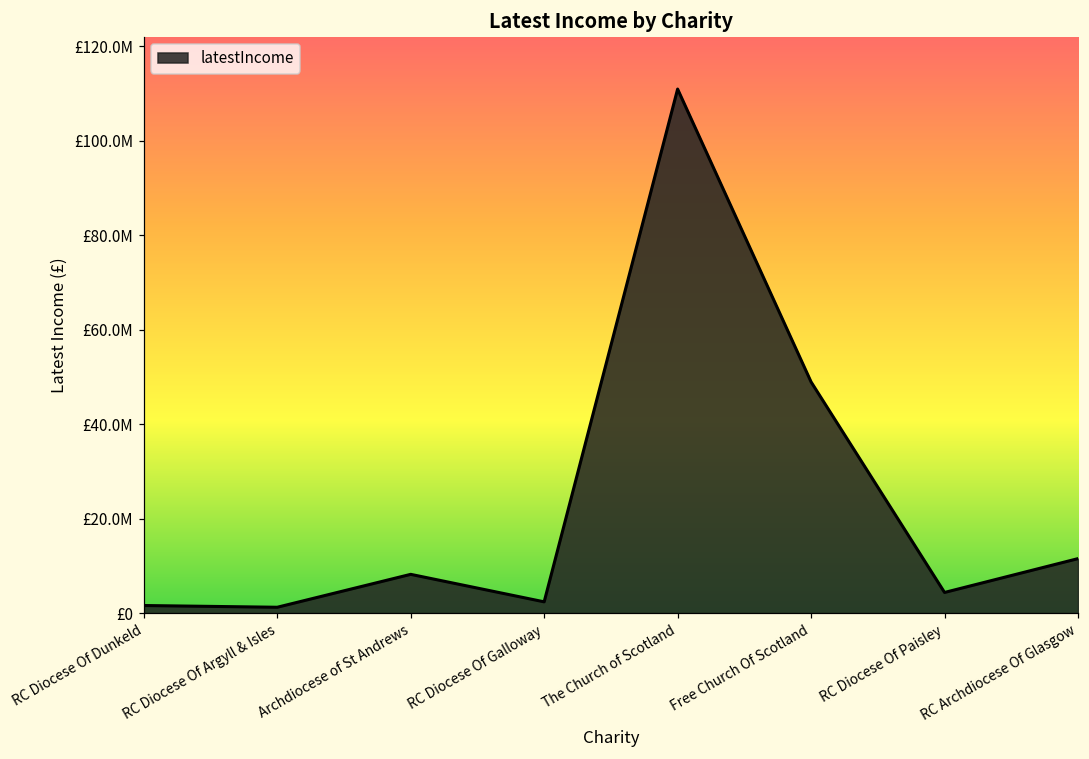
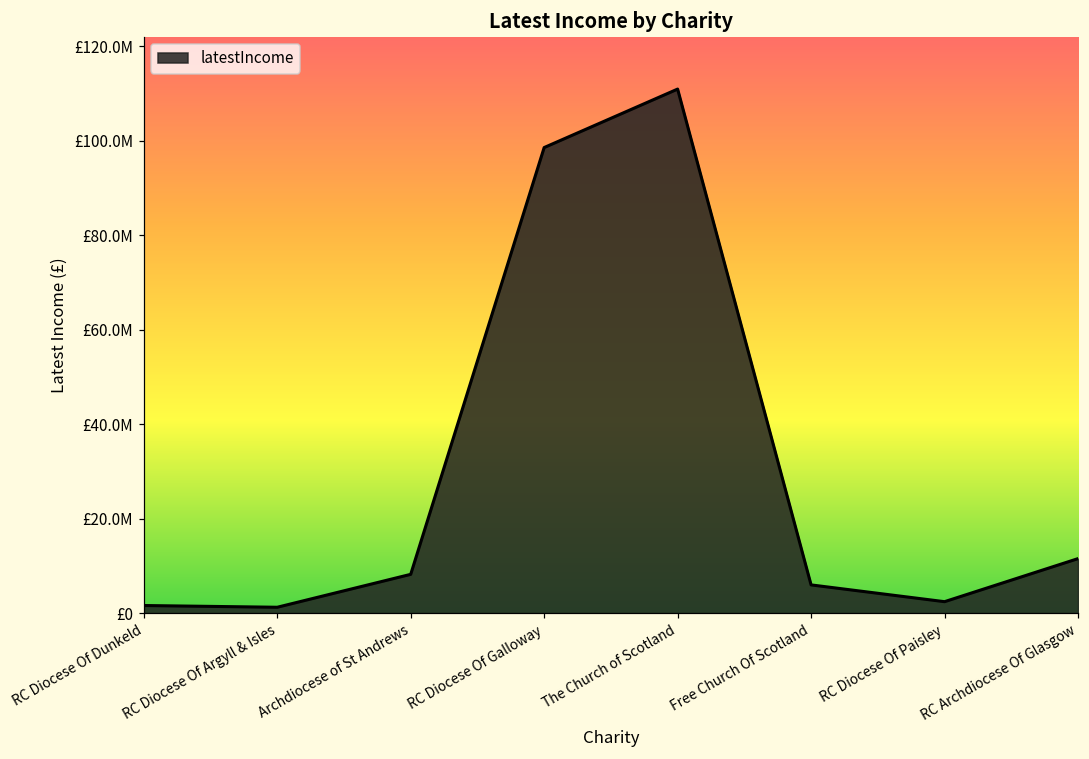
  {
    "RC Diocese Of Dunkeld": "£2000000",
    "RC Diocese Of Argyll & Isles": "£1000000",
    "Archdiocese of St Andrews": "£8000000",
-   "RC Diocese Of Galloway": "£2000000",
+   "RC Diocese Of Galloway": "£99000000",
    "The Church of Scotland": "£111000000",
-   "Free Church Of Scotland": "£49000000",
-   "RC Diocese Of Paisley": "£4000000",
+   "Free Church Of Scotland": "£6000000",
+   "RC Diocese Of Paisley": "£2000000",
    "RC Archdiocese Of Glasgow": "£12000000"
  }
